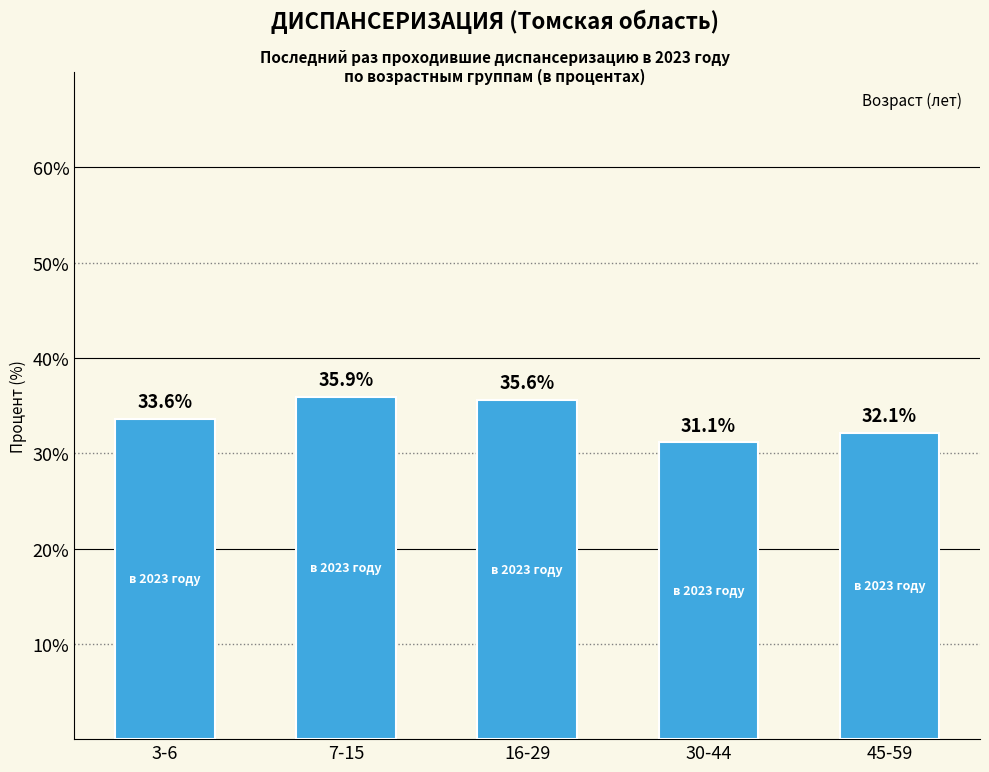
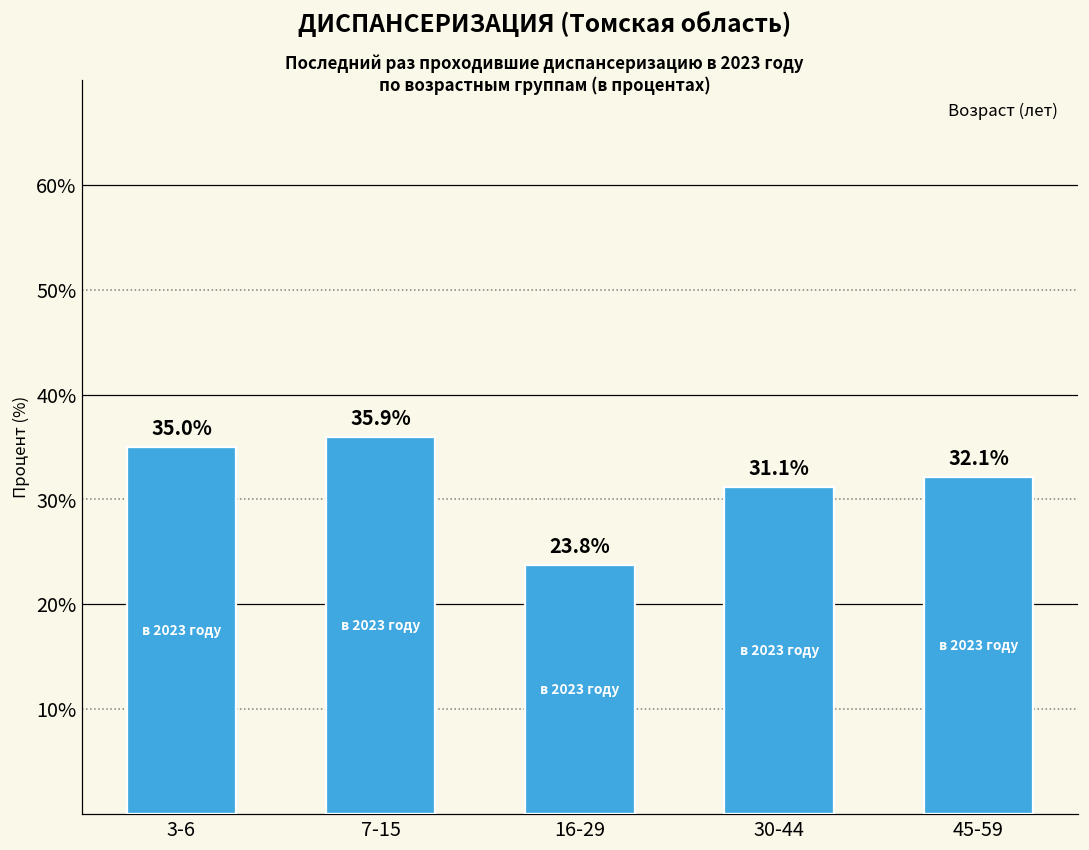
  {
-   "3-6": "33.6%",
+   "3-6": "35.0%",
    "7-15": "35.9%",
-   "16-29": "35.6%",
+   "16-29": "23.8%",
    "30-44": "31.1%",
    "45-59": "32.1%"
  }
